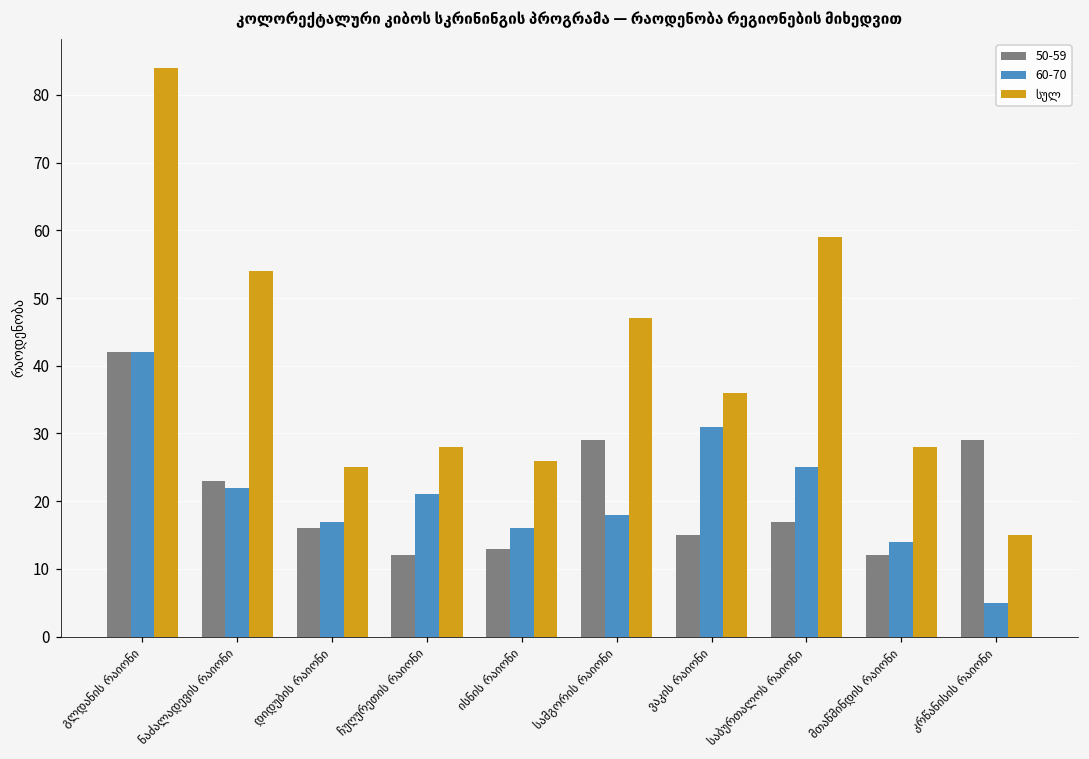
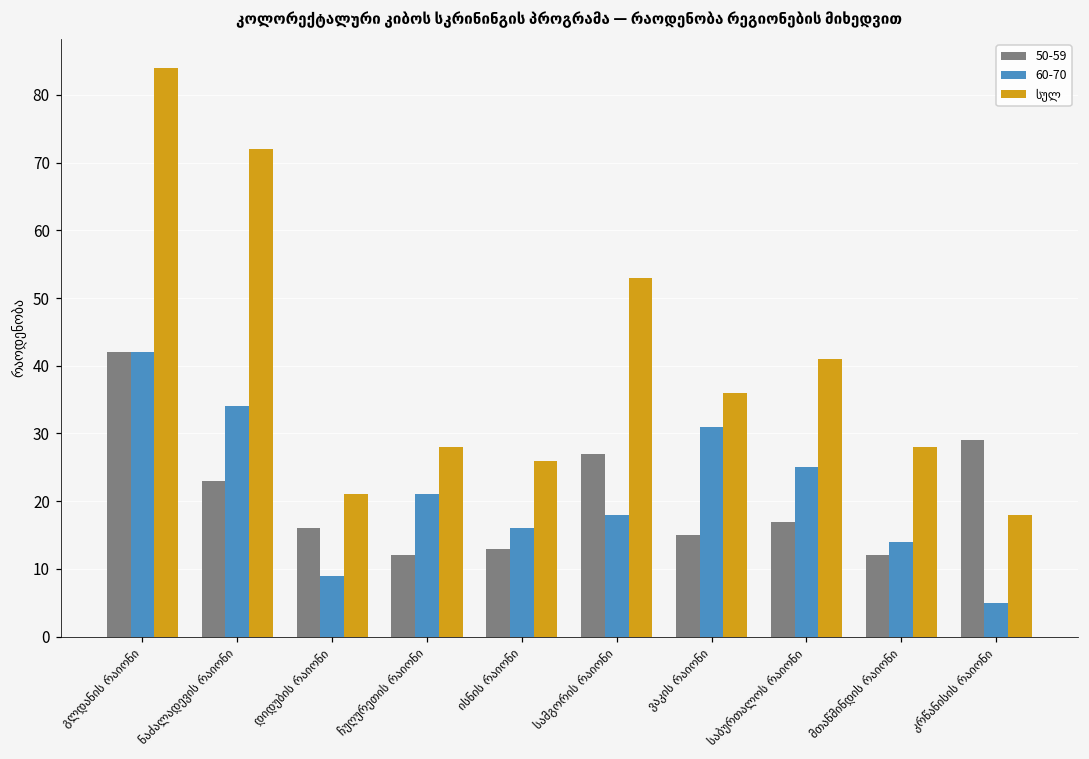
  {
    "50-59": {
      "გლდანის რაიონი": 42,
      "ნაძალადევის რაიონი": 23,
      "დიდუბის რაიონი": 16,
      "ჩუღურეთის რაიონი": 12,
      "ისნის რაიონი": 13,
-     "სამგორის რაიონი": 29,
+     "სამგორის რაიონი": 27,
      "ვაკის რაიონი": 15,
      "საბურთალოს რაიონი": 17,
      "მთაწმინდის რაიონი": 12,
      "კრწანისის რაიონი": 29
    },
    "60-70": {
      "გლდანის რაიონი": 42,
-     "ნაძალადევის რაიონი": 22,
-     "დიდუბის რაიონი": 17,
+     "ნაძალადევის რაიონი": 34,
+     "დიდუბის რაიონი": 9,
      "ჩუღურეთის რაიონი": 21,
      "ისნის რაიონი": 16,
      "სამგორის რაიონი": 18,
      "ვაკის რაიონი": 31,
      "საბურთალოს რაიონი": 25,
      "მთაწმინდის რაიონი": 14,
      "კრწანისის რაიონი": 5
    },
    "სულ": {
      "გლდანის რაიონი": 84,
-     "ნაძალადევის რაიონი": 54,
-     "დიდუბის რაიონი": 25,
+     "ნაძალადევის რაიონი": 72,
+     "დიდუბის რაიონი": 21,
      "ჩუღურეთის რაიონი": 28,
      "ისნის რაიონი": 26,
-     "სამგორის რაიონი": 47,
+     "სამგორის რაიონი": 53,
      "ვაკის რაიონი": 36,
-     "საბურთალოს რაიონი": 59,
+     "საბურთალოს რაიონი": 41,
      "მთაწმინდის რაიონი": 28,
-     "კრწანისის რაიონი": 15
+     "კრწანისის რაიონი": 18
    }
  }
